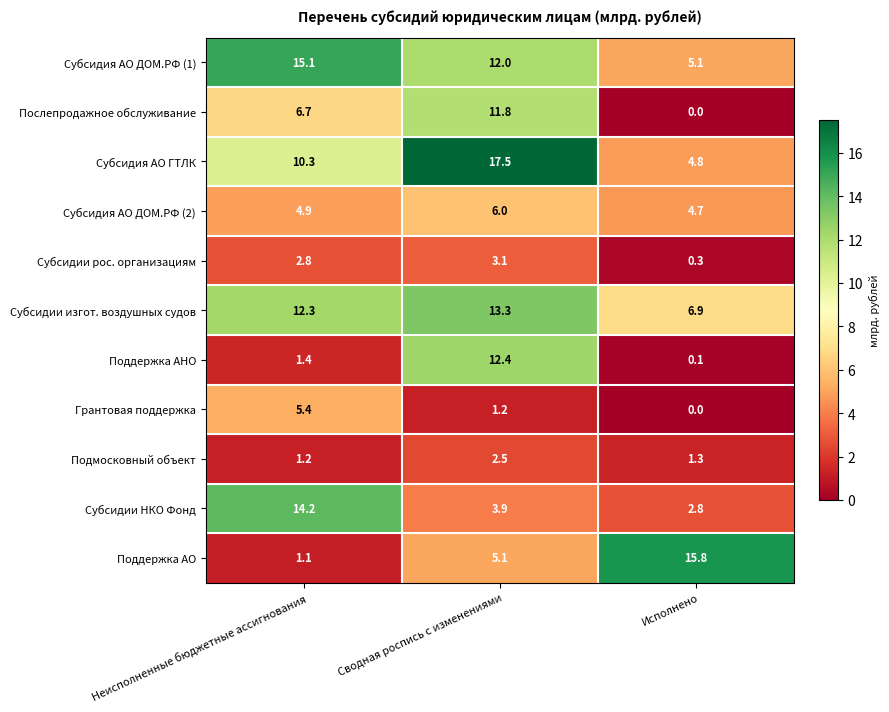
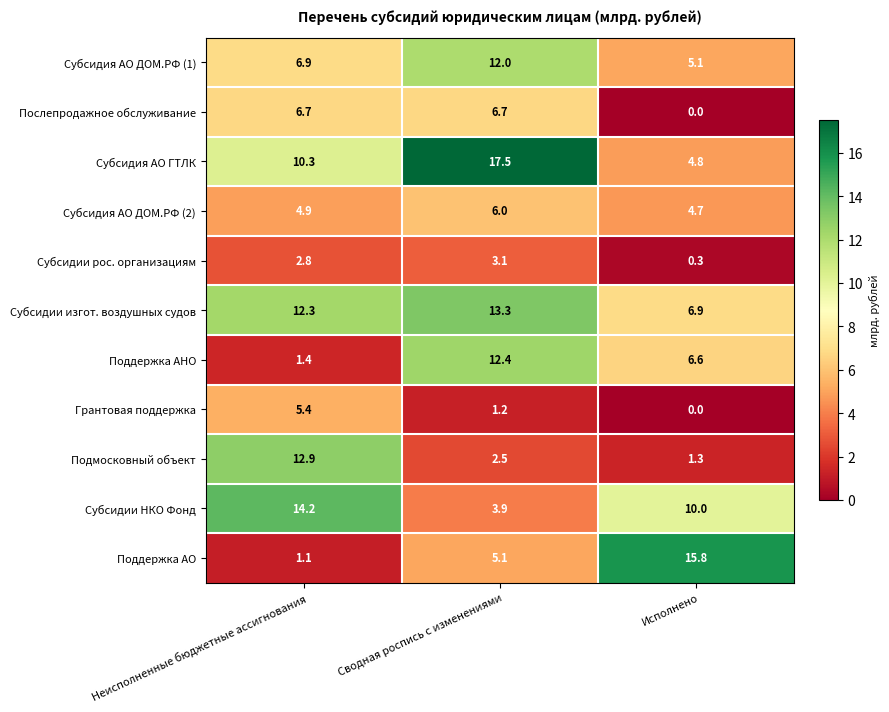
  {
    "Субсидия АО ДОМ.РФ (1)": {
-     "Неисполненные бюджетные ассигнования": 15.1,
+     "Неисполненные бюджетные ассигнования": 6.9,
      "Сводная роспись с изменениями": 12.0,
      "Исполнено": 5.1
    },
    "Послепродажное обслуживание": {
      "Неисполненные бюджетные ассигнования": 6.7,
-     "Сводная роспись с изменениями": 11.8,
+     "Сводная роспись с изменениями": 6.7,
      "Исполнено": 0.0
    },
    "Субсидия АО ГТЛК": {
      "Неисполненные бюджетные ассигнования": 10.3,
      "Сводная роспись с изменениями": 17.5,
      "Исполнено": 4.8
    },
    "Субсидия АО ДОМ.РФ (2)": {
      "Неисполненные бюджетные ассигнования": 4.9,
      "Сводная роспись с изменениями": 6.0,
      "Исполнено": 4.7
    },
    "Субсидии рос. организациям": {
      "Неисполненные бюджетные ассигнования": 2.8,
      "Сводная роспись с изменениями": 3.1,
      "Исполнено": 0.3
    },
    "Субсидии изгот. воздушных судов": {
      "Неисполненные бюджетные ассигнования": 12.3,
      "Сводная роспись с изменениями": 13.3,
      "Исполнено": 6.9
    },
    "Поддержка АНО": {
      "Неисполненные бюджетные ассигнования": 1.4,
      "Сводная роспись с изменениями": 12.4,
-     "Исполнено": 0.1
+     "Исполнено": 6.6
    },
    "Грантовая поддержка": {
      "Неисполненные бюджетные ассигнования": 5.4,
      "Сводная роспись с изменениями": 1.2,
      "Исполнено": 0.0
    },
    "Подмосковный объект": {
-     "Неисполненные бюджетные ассигнования": 1.2,
+     "Неисполненные бюджетные ассигнования": 12.9,
      "Сводная роспись с изменениями": 2.5,
      "Исполнено": 1.3
    },
    "Субсидии НКО Фонд": {
      "Неисполненные бюджетные ассигнования": 14.2,
      "Сводная роспись с изменениями": 3.9,
-     "Исполнено": 2.8
+     "Исполнено": 10.0
    },
    "Поддержка АО": {
      "Неисполненные бюджетные ассигнования": 1.1,
      "Сводная роспись с изменениями": 5.1,
      "Исполнено": 15.8
    }
  }
